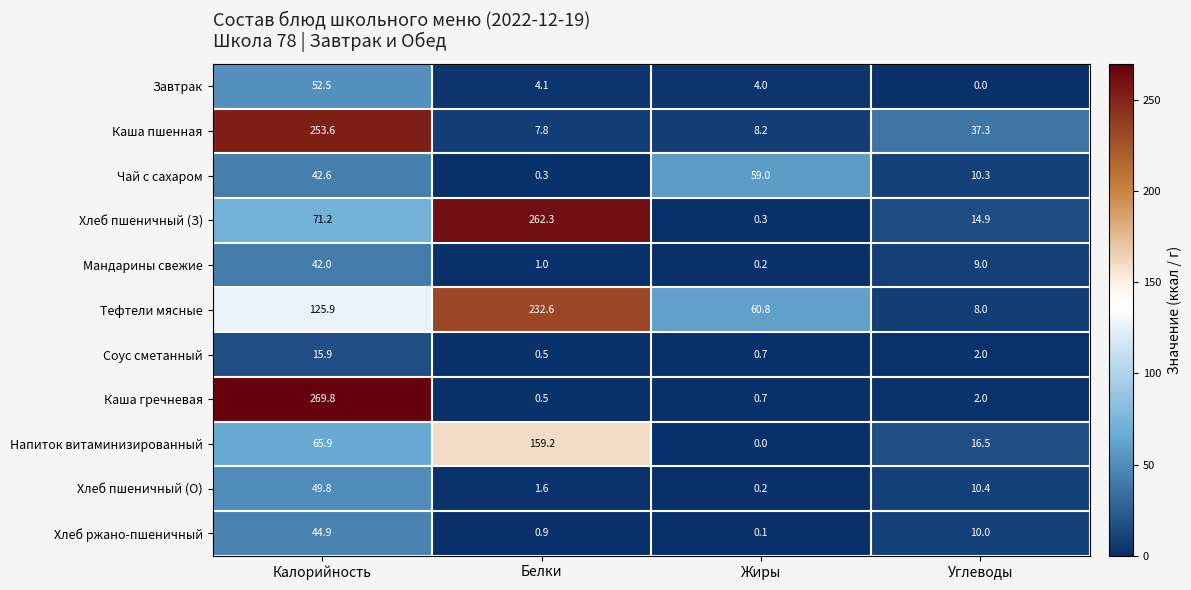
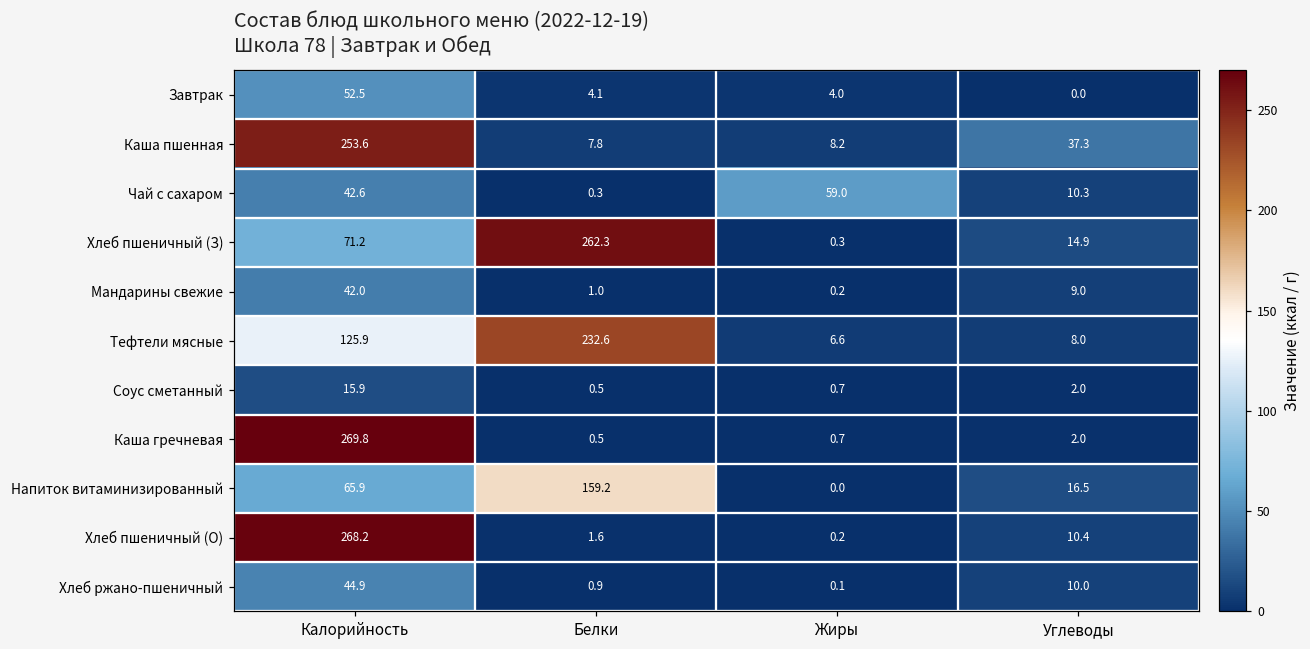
  {
    "Завтрак": {
      "Калорийность": 52.5,
      "Белки": 4.1,
      "Жиры": 4.0,
      "Углеводы": 0.0
    },
    "Каша пшенная": {
      "Калорийность": 253.6,
      "Белки": 7.8,
      "Жиры": 8.2,
      "Углеводы": 37.3
    },
    "Чай с сахаром": {
      "Калорийность": 42.6,
      "Белки": 0.3,
      "Жиры": 59.0,
      "Углеводы": 10.3
    },
    "Хлеб пшеничный (З)": {
      "Калорийность": 71.2,
      "Белки": 262.3,
      "Жиры": 0.3,
      "Углеводы": 14.9
    },
    "Мандарины свежие": {
      "Калорийность": 42.0,
      "Белки": 1.0,
      "Жиры": 0.2,
      "Углеводы": 9.0
    },
    "Тефтели мясные": {
      "Калорийность": 125.9,
      "Белки": 232.6,
-     "Жиры": 60.8,
+     "Жиры": 6.6,
      "Углеводы": 8.0
    },
    "Соус сметанный": {
      "Калорийность": 15.9,
      "Белки": 0.5,
      "Жиры": 0.7,
      "Углеводы": 2.0
    },
    "Каша гречневая": {
      "Калорийность": 269.8,
      "Белки": 0.5,
      "Жиры": 0.7,
      "Углеводы": 2.0
    },
    "Напиток витаминизированный": {
      "Калорийность": 65.9,
      "Белки": 159.2,
      "Жиры": 0.0,
      "Углеводы": 16.5
    },
    "Хлеб пшеничный (О)": {
-     "Калорийность": 49.8,
+     "Калорийность": 268.2,
      "Белки": 1.6,
      "Жиры": 0.2,
      "Углеводы": 10.4
    },
    "Хлеб ржано-пшеничный": {
      "Калорийность": 44.9,
      "Белки": 0.9,
      "Жиры": 0.1,
      "Углеводы": 10.0
    }
  }
